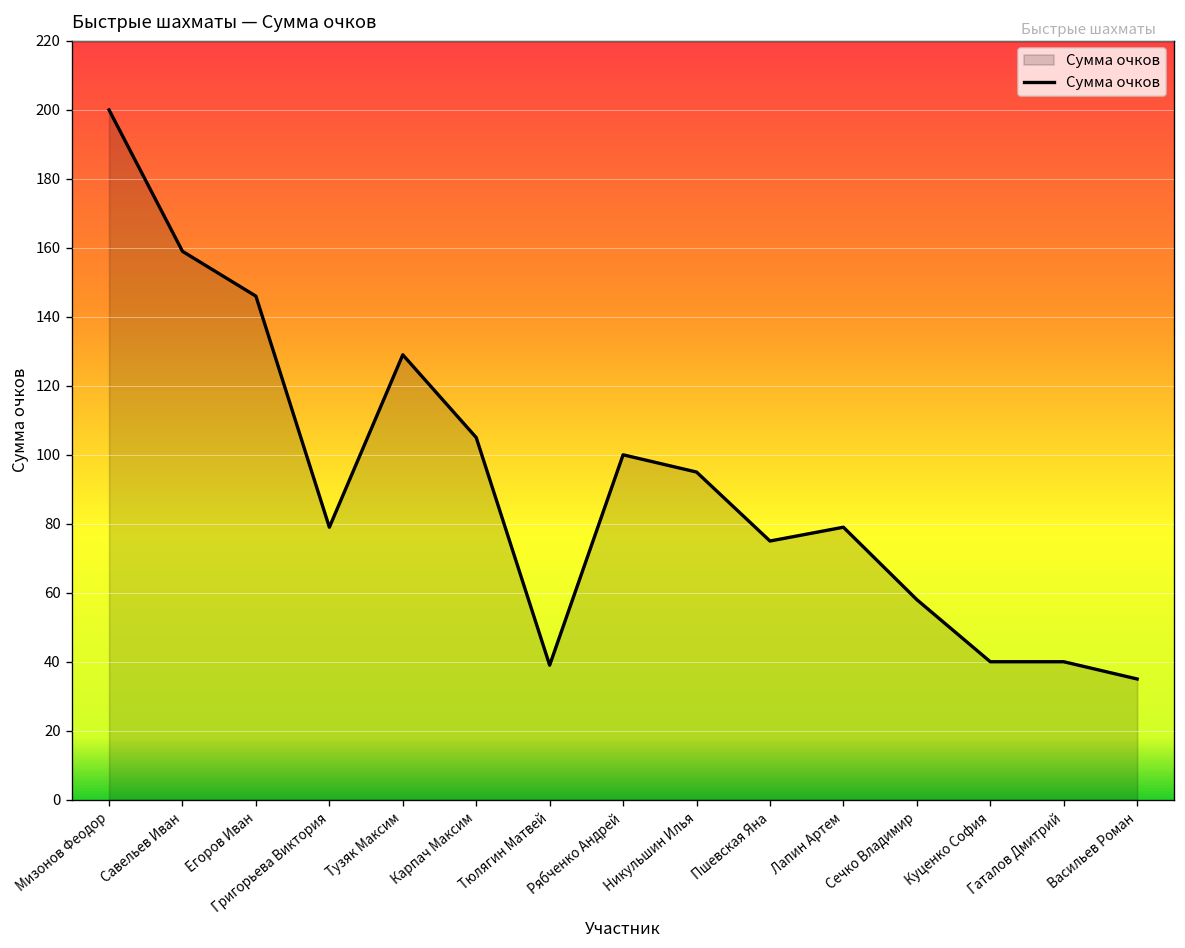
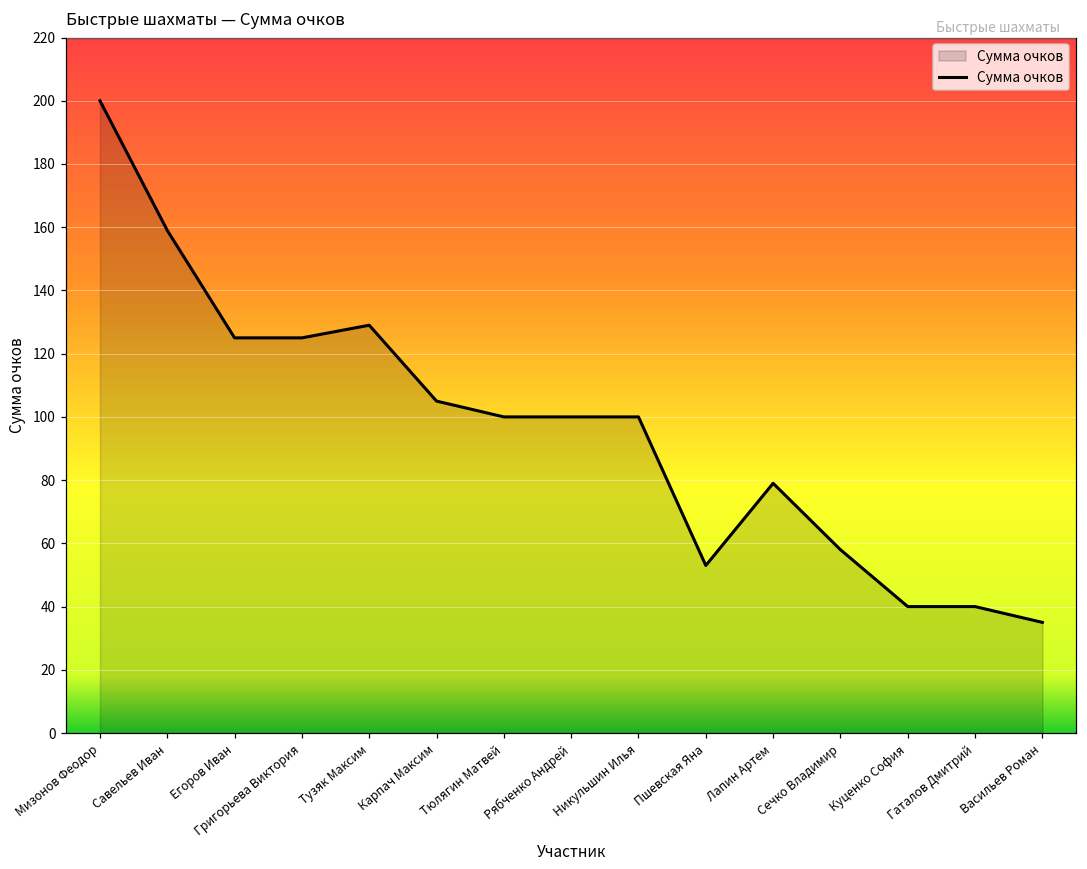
  {
    "Мизонов Феодор": 200,
    "Савельев Иван": 159,
-   "Егоров Иван": 146,
-   "Григорьева Виктория": 79,
+   "Егоров Иван": 125,
+   "Григорьева Виктория": 125,
    "Тузяк Максим": 129,
    "Карпач Максим": 105,
-   "Тюлягин Матвей": 39,
+   "Тюлягин Матвей": 100,
    "Рябченко Андрей": 100,
-   "Никульшин Илья": 95,
-   "Пшевская Яна": 75,
+   "Никульшин Илья": 100,
+   "Пшевская Яна": 53,
    "Лапин Артем": 79,
    "Сечко Владимир": 58,
    "Куценко София": 40,
    "Гаталов Дмитрий": 40,
    "Васильев Роман": 35
  }
